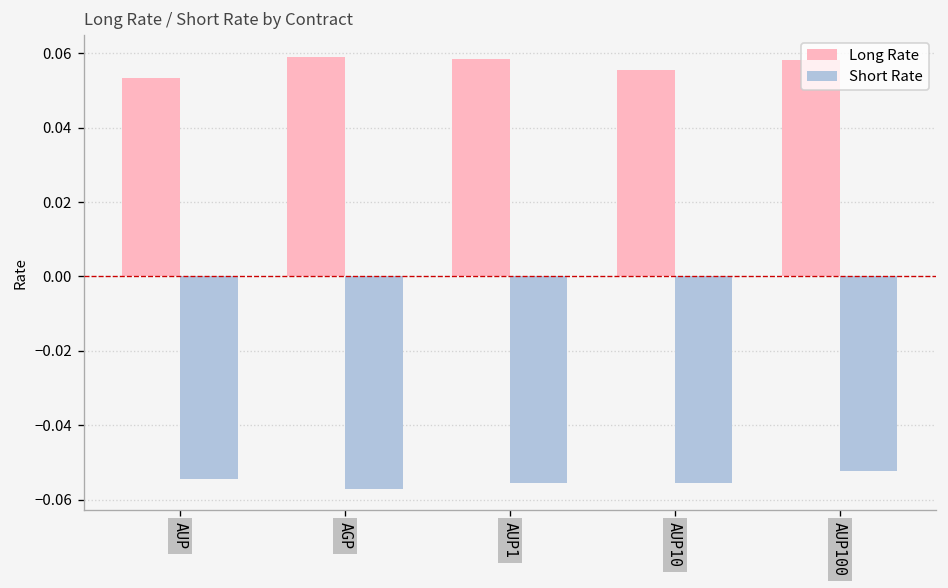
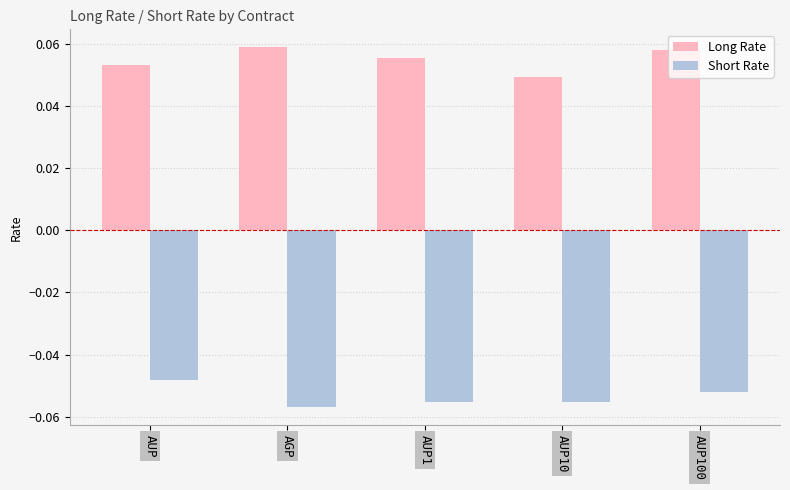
  {
    "Long Rate": {
      "AUP": 0.053,
      "AGP": 0.059,
-     "AUP1": 0.058,
-     "AUP10": 0.055
+     "AUP1": 0.055,
+     "AUP10": 0.049
    },
    "Short Rate": {
-     "AUP": -0.054,
+     "AUP": -0.048,
      "AGP": -0.057,
      "AUP1": -0.055,
      "AUP10": -0.055,
      "AUP100": -0.052
    }
  }
